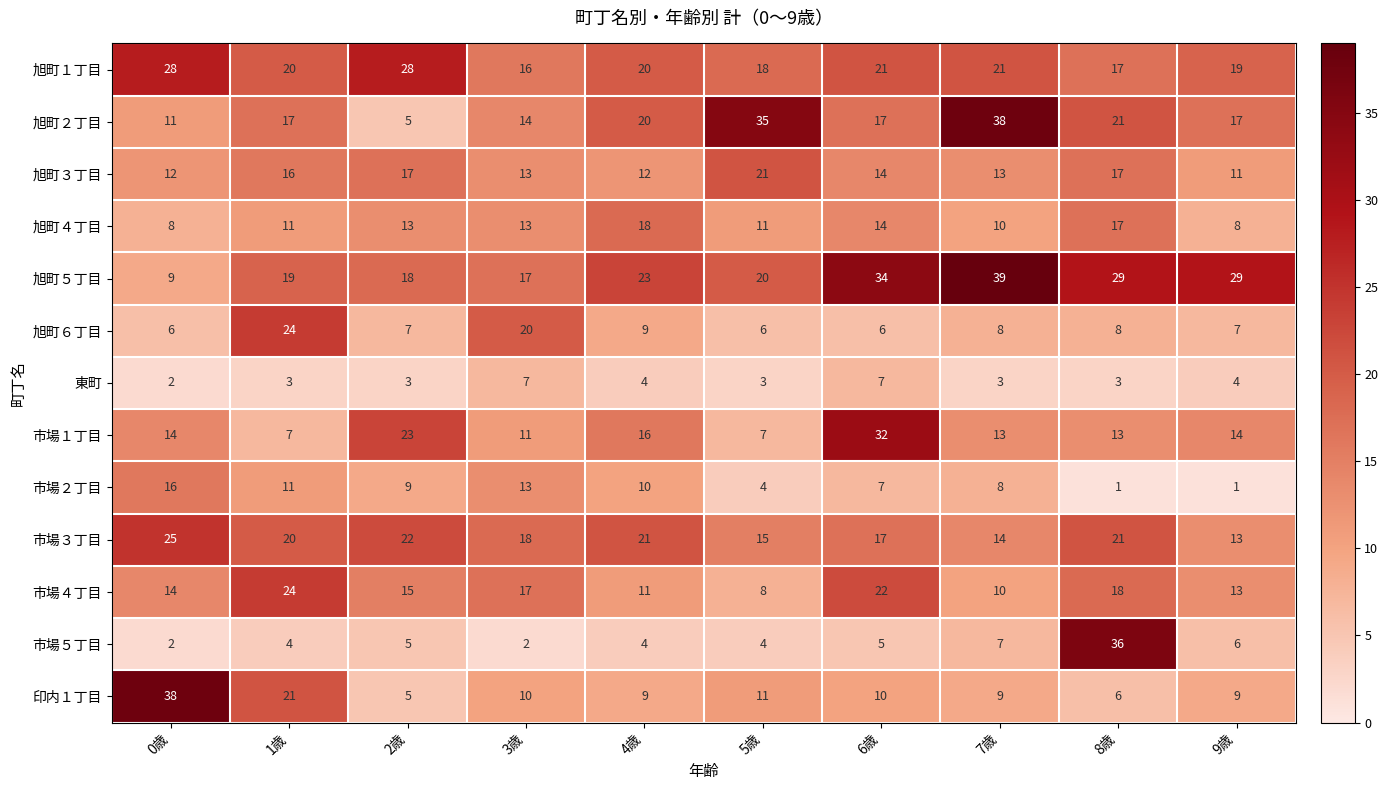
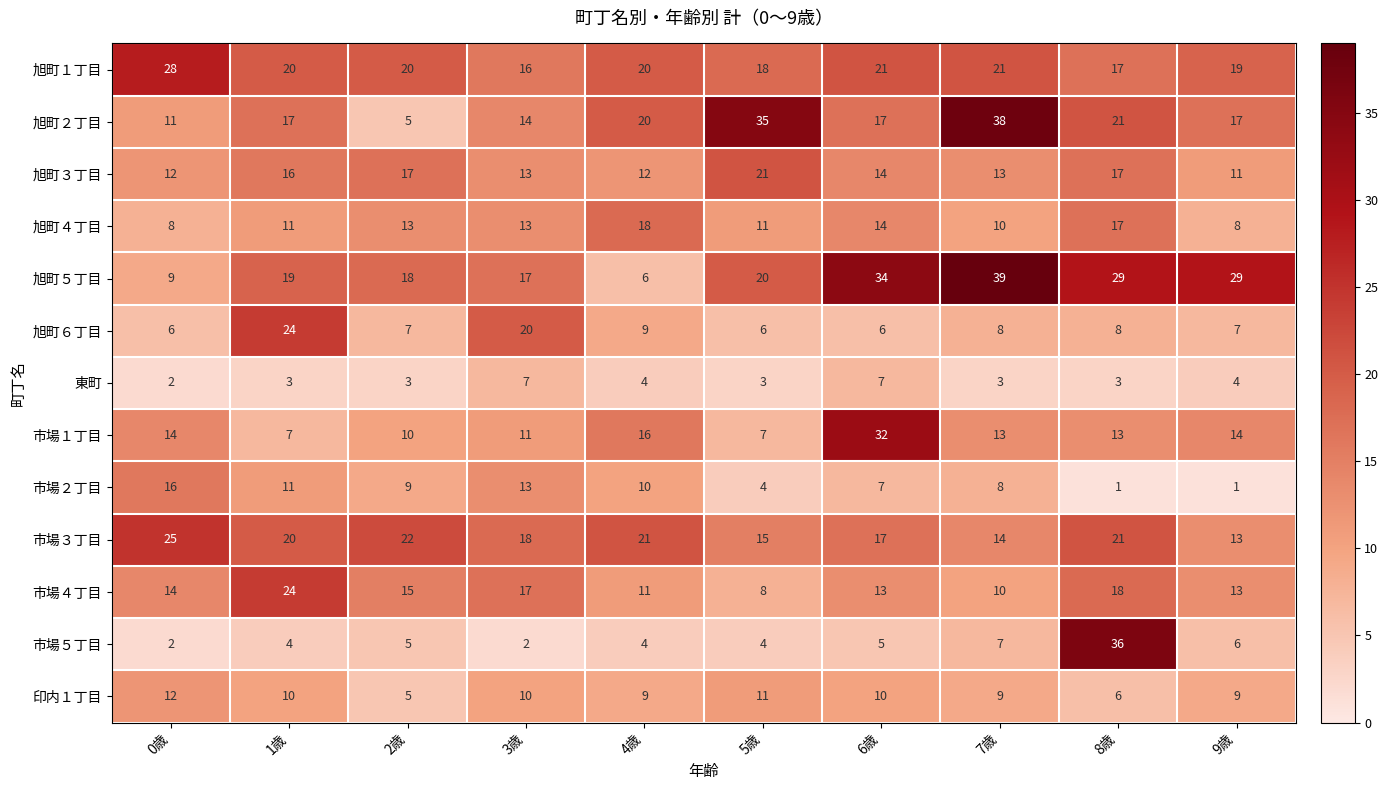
  {
    "旭町１丁目": {
      "0歳": 28,
      "1歳": 20,
-     "2歳": 28,
+     "2歳": 20,
      "3歳": 16,
      "4歳": 20,
      "5歳": 18,
      "6歳": 21,
      "7歳": 21,
      "8歳": 17,
      "9歳": 19
    },
    "旭町２丁目": {
      "0歳": 11,
      "1歳": 17,
      "2歳": 5,
      "3歳": 14,
      "4歳": 20,
      "5歳": 35,
      "6歳": 17,
      "7歳": 38,
      "8歳": 21,
      "9歳": 17
    },
    "旭町３丁目": {
      "0歳": 12,
      "1歳": 16,
      "2歳": 17,
      "3歳": 13,
      "4歳": 12,
      "5歳": 21,
      "6歳": 14,
      "7歳": 13,
      "8歳": 17,
      "9歳": 11
    },
    "旭町４丁目": {
      "0歳": 8,
      "1歳": 11,
      "2歳": 13,
      "3歳": 13,
      "4歳": 18,
      "5歳": 11,
      "6歳": 14,
      "7歳": 10,
      "8歳": 17,
      "9歳": 8
    },
    "旭町５丁目": {
      "0歳": 9,
      "1歳": 19,
      "2歳": 18,
      "3歳": 17,
-     "4歳": 23,
+     "4歳": 6,
      "5歳": 20,
      "6歳": 34,
      "7歳": 39,
      "8歳": 29,
      "9歳": 29
    },
    "旭町６丁目": {
      "0歳": 6,
      "1歳": 24,
      "2歳": 7,
      "3歳": 20,
      "4歳": 9,
      "5歳": 6,
      "6歳": 6,
      "7歳": 8,
      "8歳": 8,
      "9歳": 7
    },
    "東町": {
      "0歳": 2,
      "1歳": 3,
      "2歳": 3,
      "3歳": 7,
      "4歳": 4,
      "5歳": 3,
      "6歳": 7,
      "7歳": 3,
      "8歳": 3,
      "9歳": 4
    },
    "市場１丁目": {
      "0歳": 14,
      "1歳": 7,
-     "2歳": 23,
+     "2歳": 10,
      "3歳": 11,
      "4歳": 16,
      "5歳": 7,
      "6歳": 32,
      "7歳": 13,
      "8歳": 13,
      "9歳": 14
    },
    "市場２丁目": {
      "0歳": 16,
      "1歳": 11,
      "2歳": 9,
      "3歳": 13,
      "4歳": 10,
      "5歳": 4,
      "6歳": 7,
      "7歳": 8,
      "8歳": 1,
      "9歳": 1
    },
    "市場３丁目": {
      "0歳": 25,
      "1歳": 20,
      "2歳": 22,
      "3歳": 18,
      "4歳": 21,
      "5歳": 15,
      "6歳": 17,
      "7歳": 14,
      "8歳": 21,
      "9歳": 13
    },
    "市場４丁目": {
      "0歳": 14,
      "1歳": 24,
      "2歳": 15,
      "3歳": 17,
      "4歳": 11,
      "5歳": 8,
-     "6歳": 22,
+     "6歳": 13,
      "7歳": 10,
      "8歳": 18,
      "9歳": 13
    },
    "市場５丁目": {
      "0歳": 2,
      "1歳": 4,
      "2歳": 5,
      "3歳": 2,
      "4歳": 4,
      "5歳": 4,
      "6歳": 5,
      "7歳": 7,
      "8歳": 36,
      "9歳": 6
    },
    "印内１丁目": {
-     "0歳": 38,
-     "1歳": 21,
+     "0歳": 12,
+     "1歳": 10,
      "2歳": 5,
      "3歳": 10,
      "4歳": 9,
      "5歳": 11,
      "6歳": 10,
      "7歳": 9,
      "8歳": 6,
      "9歳": 9
    }
  }
